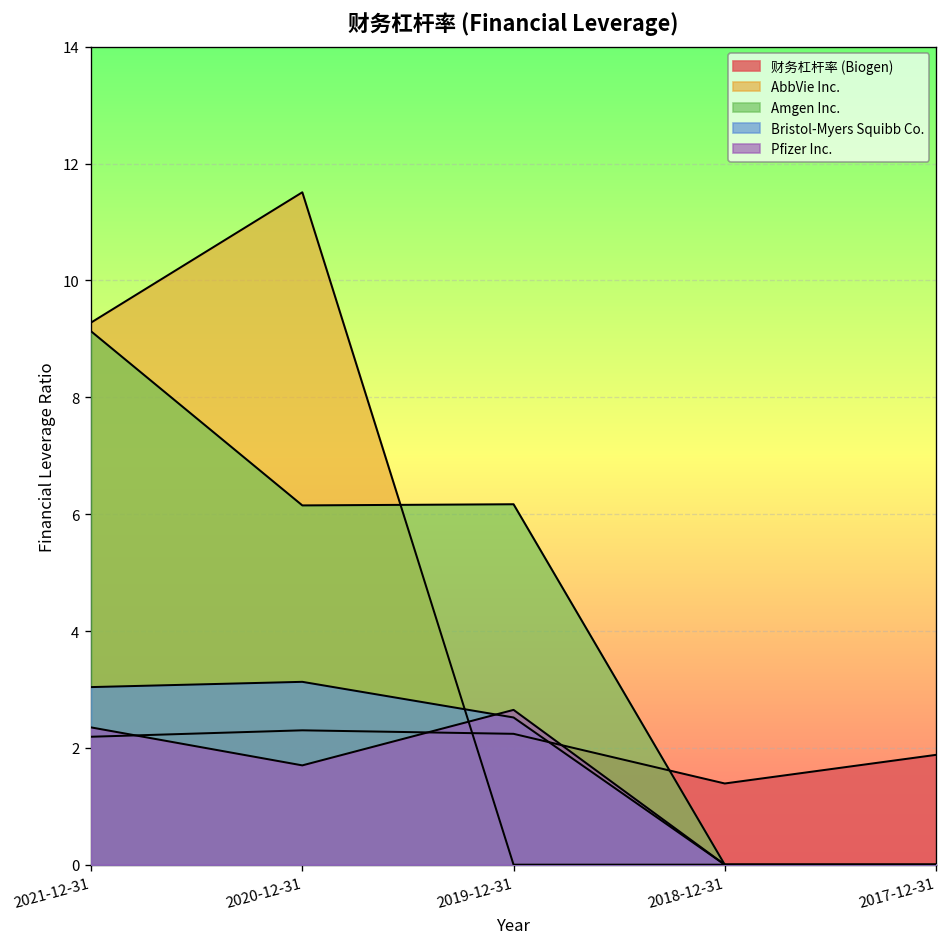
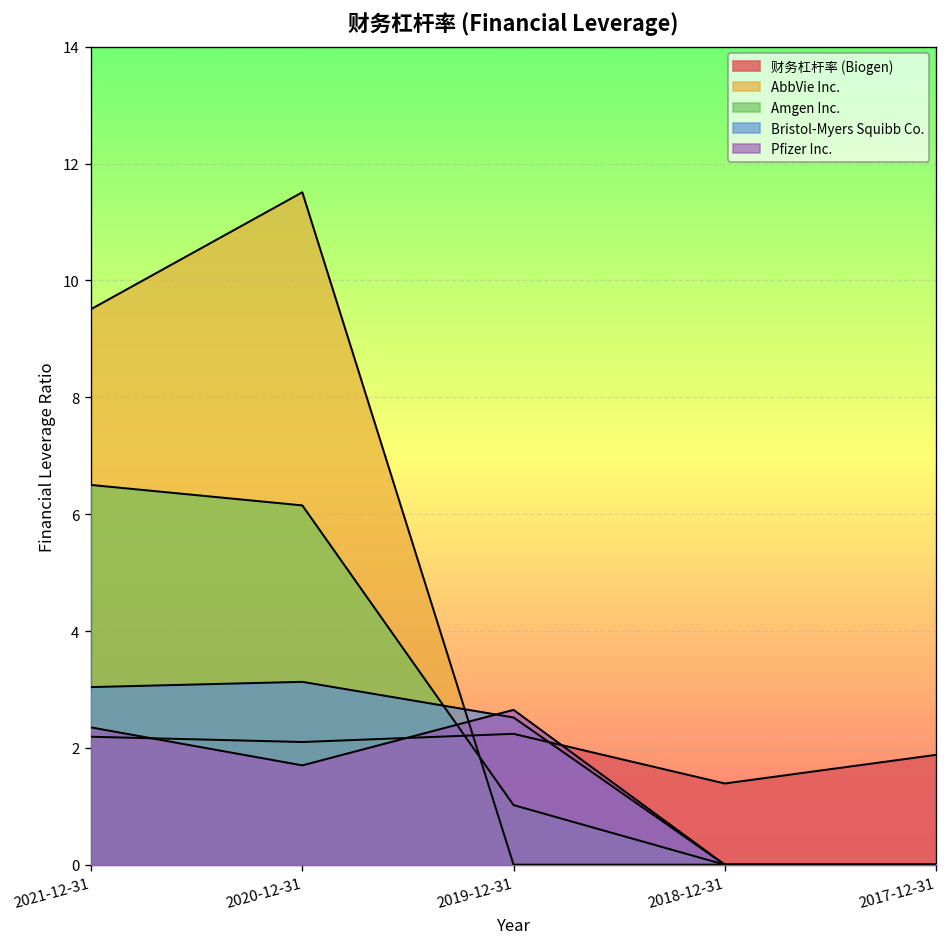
  {
    "财务杠杆率 (Biogen)": {
      "2021-12-31": 2.2,
-     "2020-12-31": 2.3,
+     "2020-12-31": 2.1,
      "2019-12-31": 2.2,
      "2018-12-31": 1.4,
      "2017-12-31": 1.9
    },
    "AbbVie Inc.": {
-     "2021-12-31": 9.3,
+     "2021-12-31": 9.5,
      "2020-12-31": 11.5,
      "2019-12-31": 0.0
    },
    "Amgen Inc.": {
-     "2021-12-31": 9.1,
+     "2021-12-31": 6.5,
      "2020-12-31": 6.2,
-     "2019-12-31": 6.2
+     "2019-12-31": 1.0
    },
    "Bristol-Myers Squibb Co.": {
      "2021-12-31": 3.0,
      "2020-12-31": 3.1,
      "2019-12-31": 2.5
    },
    "Pfizer Inc.": {
      "2021-12-31": 2.4,
      "2020-12-31": 1.7,
      "2019-12-31": 2.7
    }
  }
